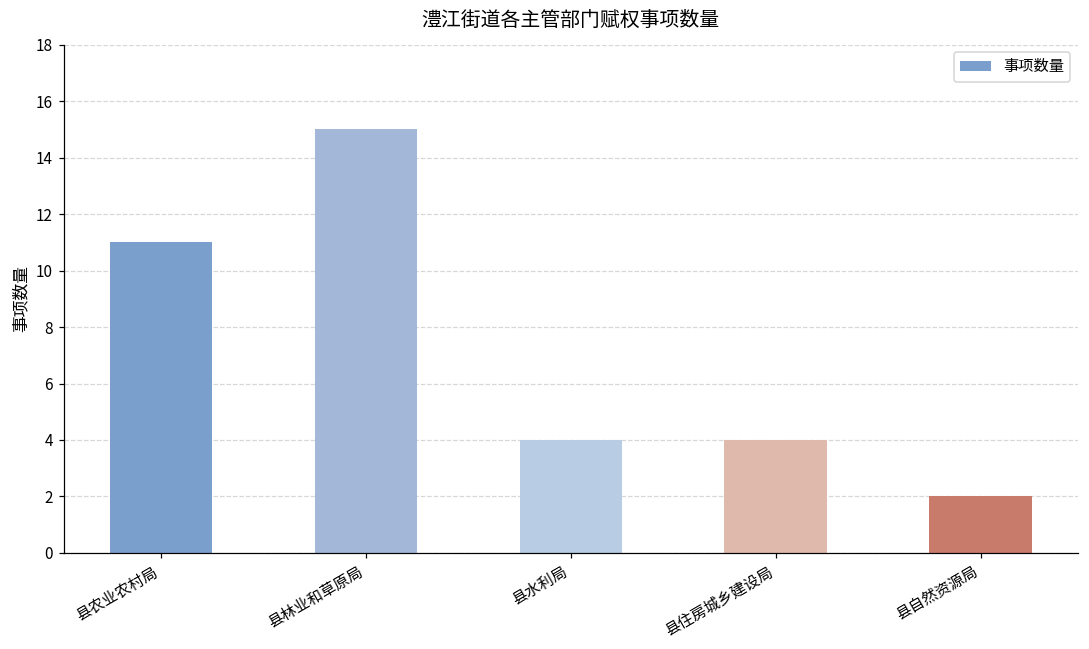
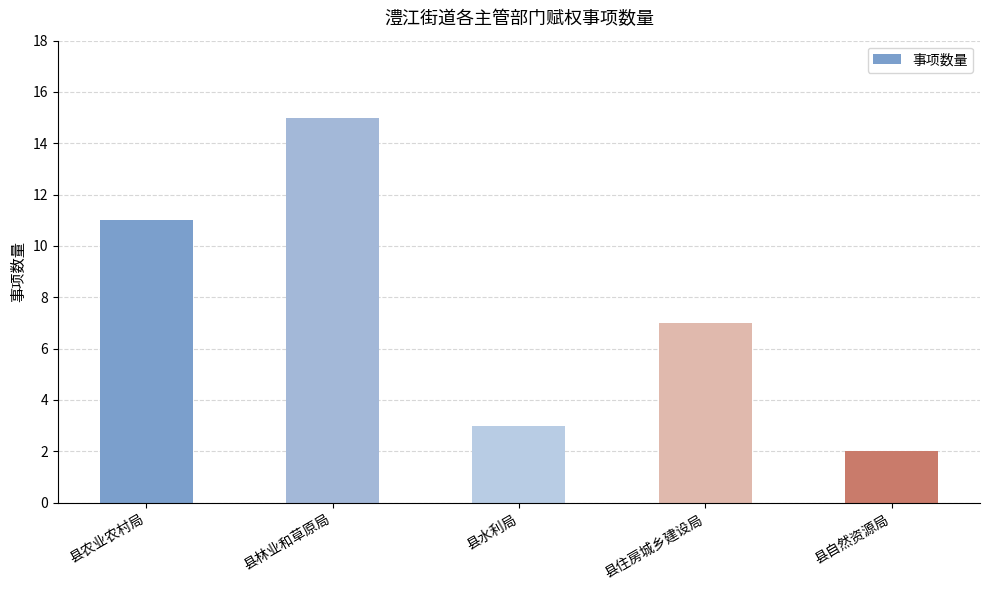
  {
    "县农业农村局": 11,
    "县林业和草原局": 15,
-   "县水利局": 4,
-   "县住房城乡建设局": 4,
+   "县水利局": 3,
+   "县住房城乡建设局": 7,
    "县自然资源局": 2
  }
